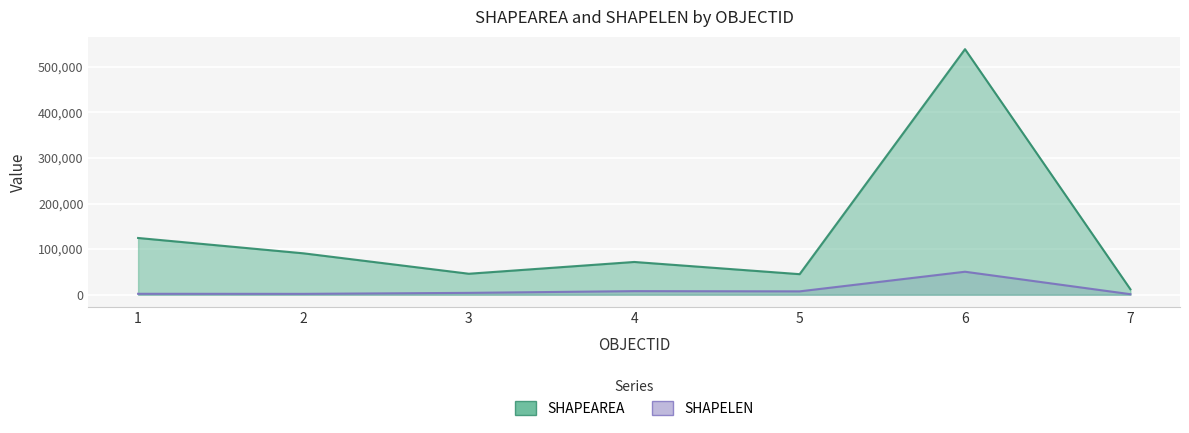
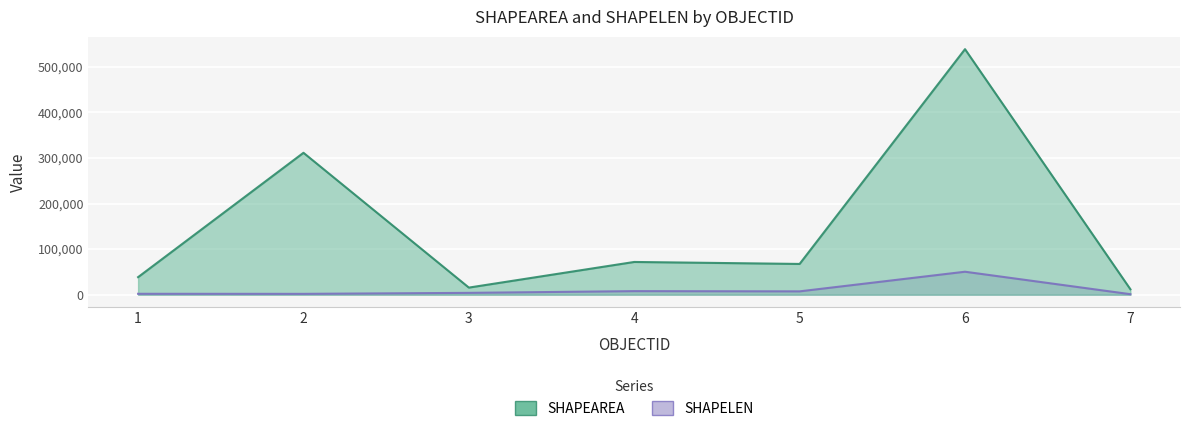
  {
    "SHAPELEN": {
      "1": "0",
      "2": "0",
      "3": "0",
      "4": "10,000",
      "5": "10,000",
      "6": "50,000",
      "7": "0"
    },
    "SHAPEAREA": {
-     "1": "120,000",
-     "2": "90,000",
-     "3": "50,000",
+     "1": "40,000",
+     "2": "310,000",
+     "3": "20,000",
      "4": "70,000",
-     "5": "50,000",
+     "5": "70,000",
      "6": "540,000",
      "7": "10,000"
    }
  }
